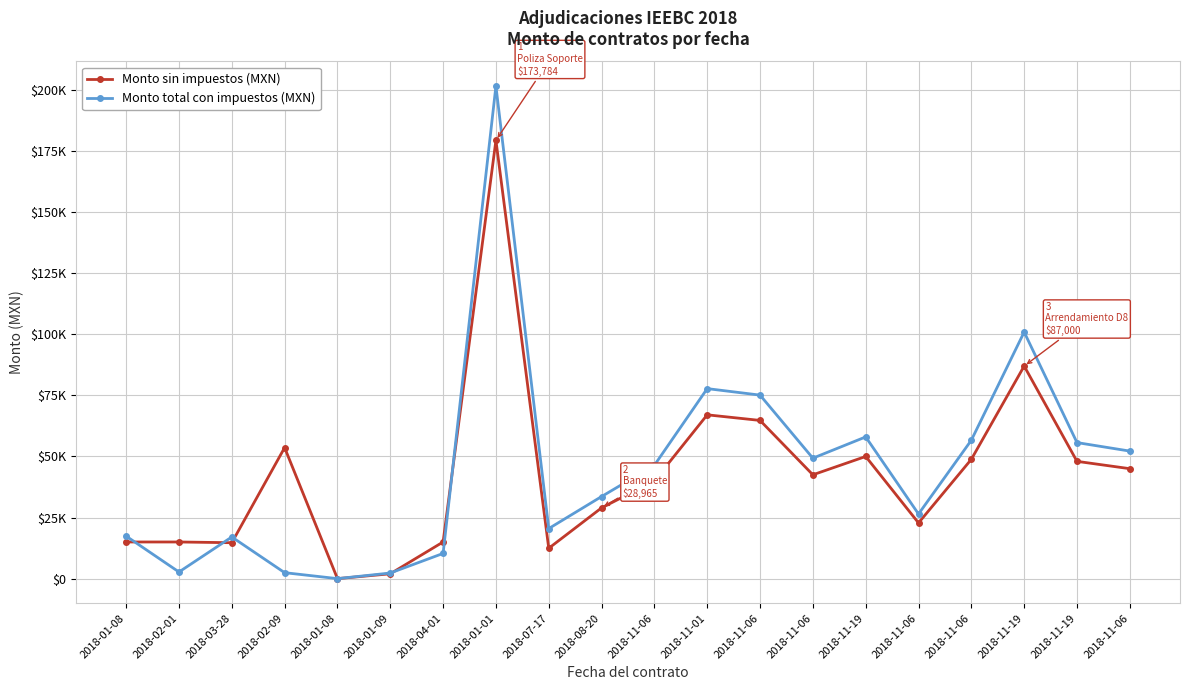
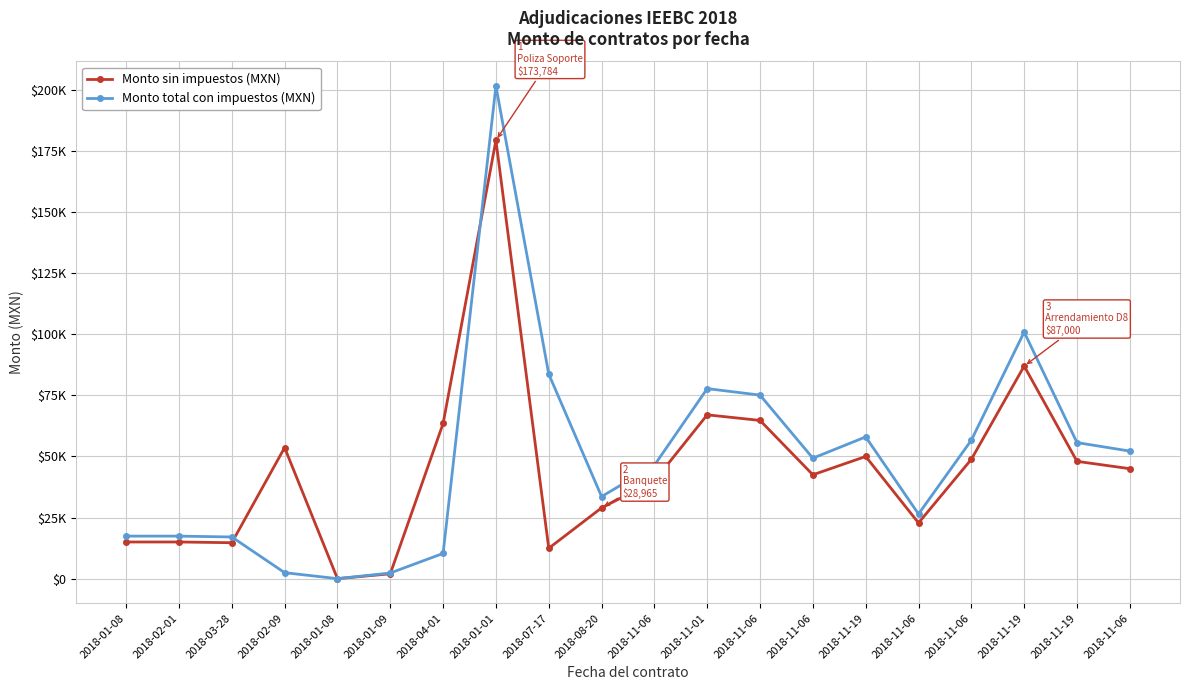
  {
    "Monto sin impuestos (MXN)": {
      "2018-02-01": "$15000",
      "2018-03-28": "$15000",
      "2018-02-09": "$54000",
-     "2018-04-01": "$15000",
+     "2018-04-01": "$63000",
      "2018-01-01": "$179000",
      "2018-07-17": "$12000",
      "2018-08-20": "$29000",
      "2018-11-01": "$67000"
    },
    "Monto total con impuestos (MXN)": {
-     "2018-02-01": "$3000",
+     "2018-02-01": "$17000",
      "2018-03-28": "$17000",
      "2018-02-09": "$2000",
      "2018-04-01": "$10000",
-     "2018-07-17": "$20000",
+     "2018-07-17": "$84000",
      "2018-08-20": "$34000",
      "2018-11-01": "$78000"
    }
  }
